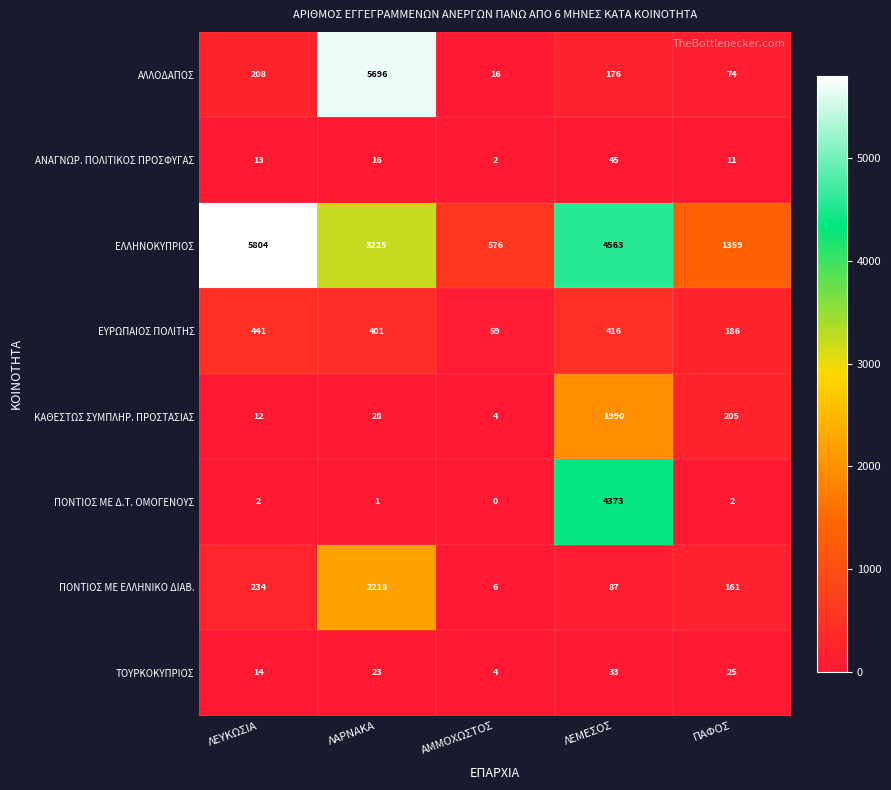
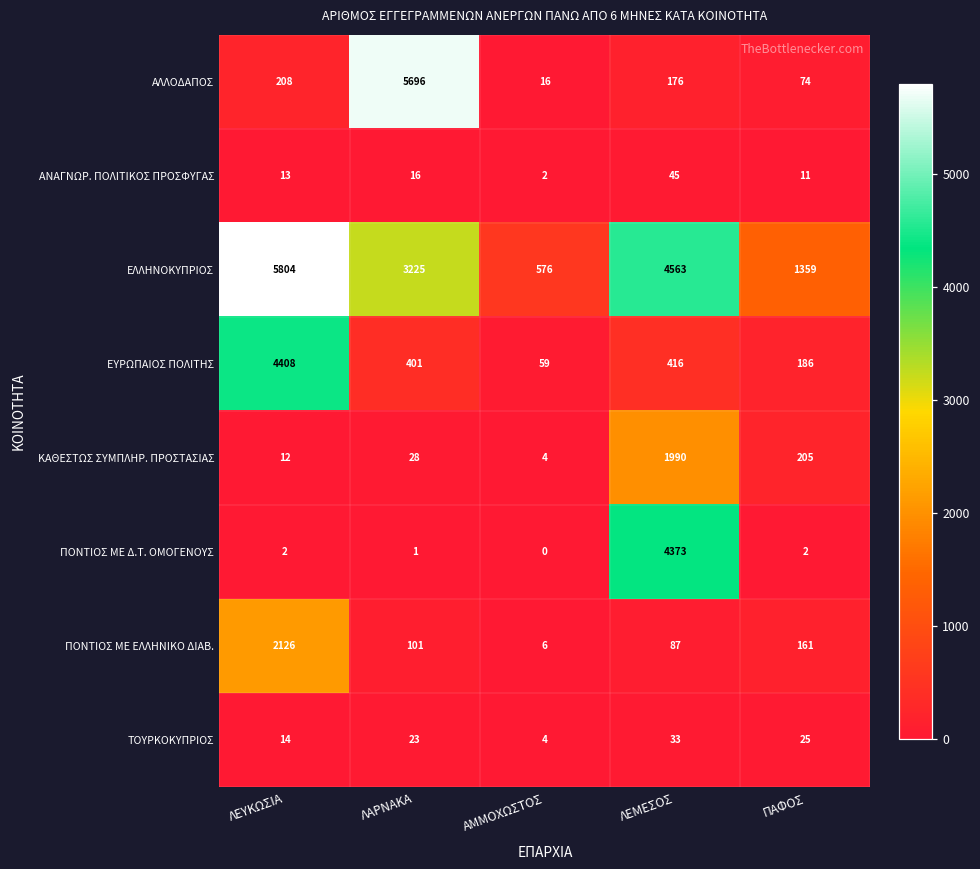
  {
    "ΑΛΛΟΔΑΠΟΣ": {
      "ΛΕΥΚΩΣΙΑ": 208,
      "ΛΑΡΝΑΚΑ": 5696,
      "ΑΜΜΟΧΩΣΤΟΣ": 16,
      "ΛΕΜΕΣΟΣ": 176
    },
    "ΑΝΑΓΝΩΡ. ΠΟΛΙΤΙΚΟΣ ΠΡΟΣΦΥΓΑΣ": {
      "ΛΕΥΚΩΣΙΑ": 13,
      "ΛΑΡΝΑΚΑ": 16,
      "ΑΜΜΟΧΩΣΤΟΣ": 2,
      "ΛΕΜΕΣΟΣ": 45,
      "ΠΑΦΟΣ": 11
    },
    "ΕΛΛΗΝΟΚΥΠΡΙΟΣ": {
      "ΛΕΥΚΩΣΙΑ": 5804,
      "ΛΑΡΝΑΚΑ": 3225,
      "ΑΜΜΟΧΩΣΤΟΣ": 576,
      "ΛΕΜΕΣΟΣ": 4563,
      "ΠΑΦΟΣ": 1359
    },
    "ΕΥΡΩΠΑΙΟΣ ΠΟΛΙΤΗΣ": {
-     "ΛΕΥΚΩΣΙΑ": 441,
+     "ΛΕΥΚΩΣΙΑ": 4408,
      "ΛΑΡΝΑΚΑ": 401,
      "ΑΜΜΟΧΩΣΤΟΣ": 59,
      "ΛΕΜΕΣΟΣ": 416,
      "ΠΑΦΟΣ": 186
    },
    "ΚΑΘΕΣΤΩΣ ΣΥΜΠΛΗΡ. ΠΡΟΣΤΑΣΙΑΣ": {
      "ΛΕΥΚΩΣΙΑ": 12,
      "ΛΑΡΝΑΚΑ": 28,
      "ΑΜΜΟΧΩΣΤΟΣ": 4,
      "ΛΕΜΕΣΟΣ": 1990,
      "ΠΑΦΟΣ": 205
    },
    "ΠΟΝΤΙΟΣ ΜΕ Δ.Τ. ΟΜΟΓΕΝΟΥΣ": {
      "ΛΕΥΚΩΣΙΑ": 2,
      "ΛΑΡΝΑΚΑ": 1,
      "ΑΜΜΟΧΩΣΤΟΣ": 0,
      "ΛΕΜΕΣΟΣ": 4373,
      "ΠΑΦΟΣ": 2
    },
    "ΠΟΝΤΙΟΣ ΜΕ ΕΛΛΗΝΙΚΟ ΔΙΑΒ.": {
-     "ΛΕΥΚΩΣΙΑ": 234,
-     "ΛΑΡΝΑΚΑ": 2218,
+     "ΛΕΥΚΩΣΙΑ": 2126,
+     "ΛΑΡΝΑΚΑ": 101,
      "ΑΜΜΟΧΩΣΤΟΣ": 6,
      "ΛΕΜΕΣΟΣ": 87,
      "ΠΑΦΟΣ": 161
    },
    "ΤΟΥΡΚΟΚΥΠΡΙΟΣ": {
      "ΛΕΥΚΩΣΙΑ": 14,
      "ΛΑΡΝΑΚΑ": 23,
      "ΑΜΜΟΧΩΣΤΟΣ": 4,
      "ΛΕΜΕΣΟΣ": 33,
      "ΠΑΦΟΣ": 25
    }
  }
